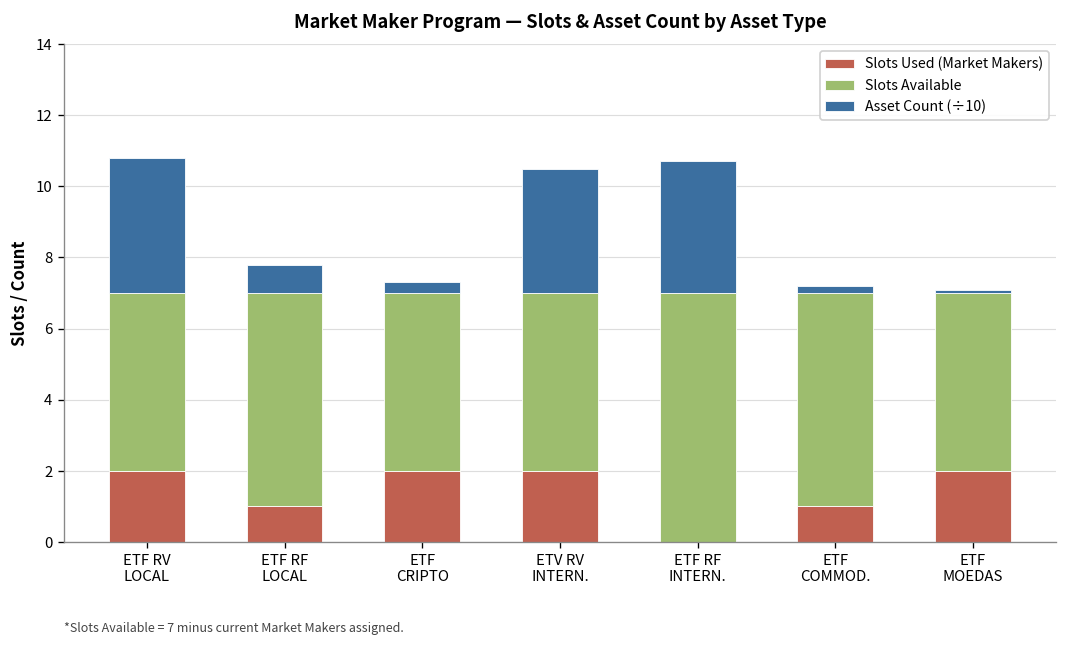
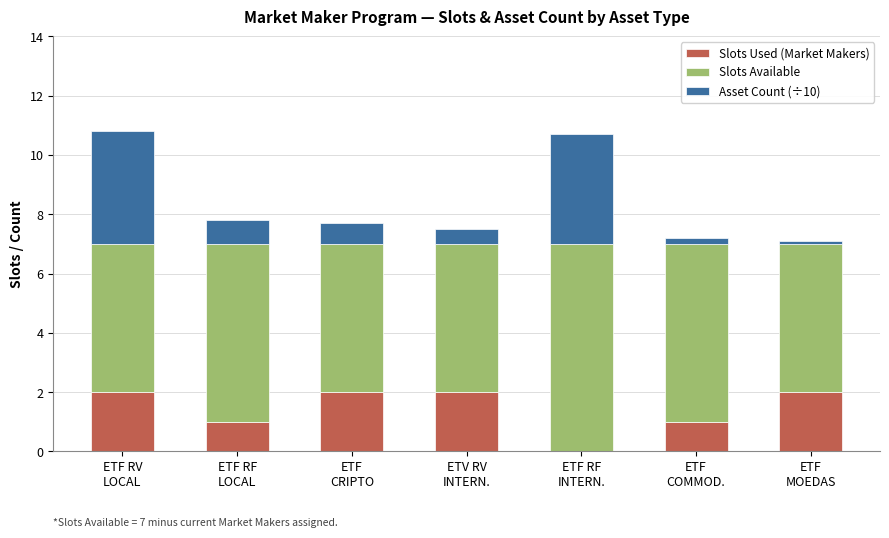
  {
    "Slots Used (Market Makers)": {
      "ETF RV LOCAL": 2.0,
      "ETF RF LOCAL": 1.0,
      "ETF CRIPTO": 2.0,
      "ETV RV INTERN.": 2.0,
      "ETF RF INTERN.": 0.0,
      "ETF COMMOD.": 1.0,
      "ETF MOEDAS": 2.0
    },
    "Asset Count (÷10)": {
      "ETF RV LOCAL": 3.8,
      "ETF RF LOCAL": 0.8,
-     "ETF CRIPTO": 0.3,
-     "ETV RV INTERN.": 3.5,
+     "ETF CRIPTO": 0.7,
+     "ETV RV INTERN.": 0.5,
      "ETF RF INTERN.": 3.7,
      "ETF COMMOD.": 0.2,
      "ETF MOEDAS": 0.1
    }
  }
